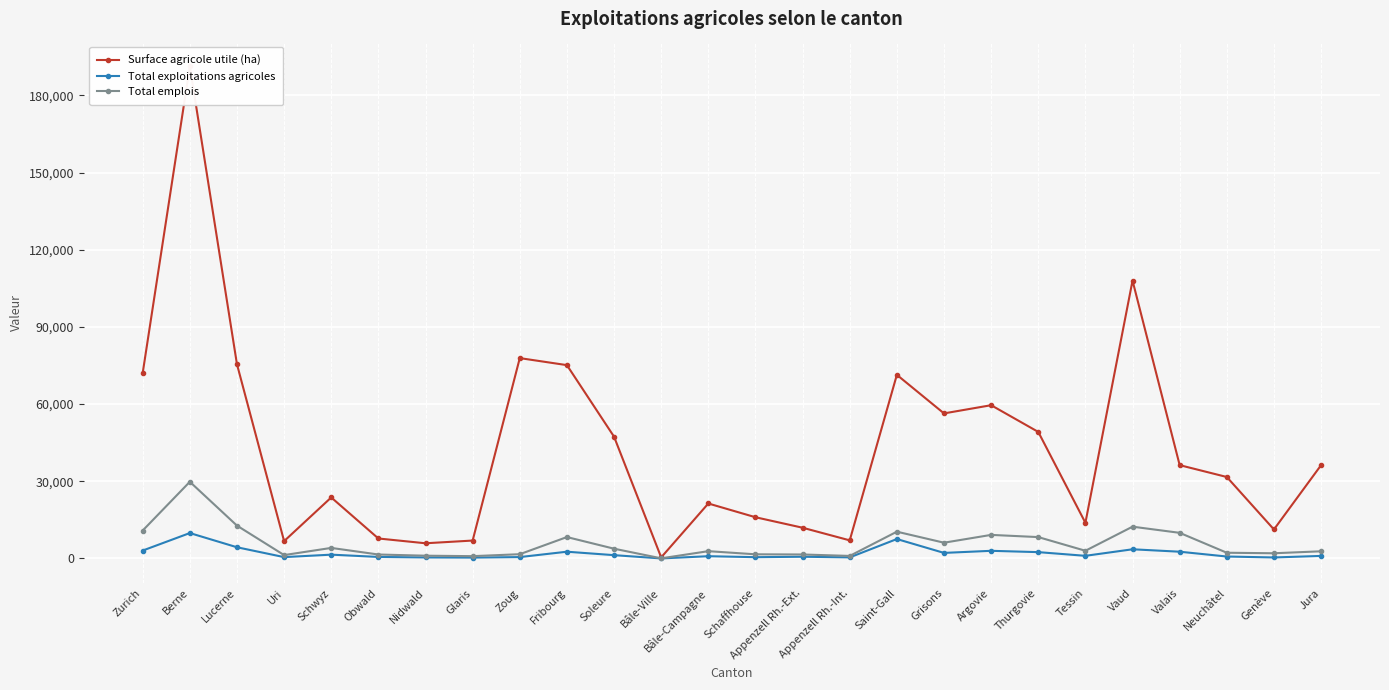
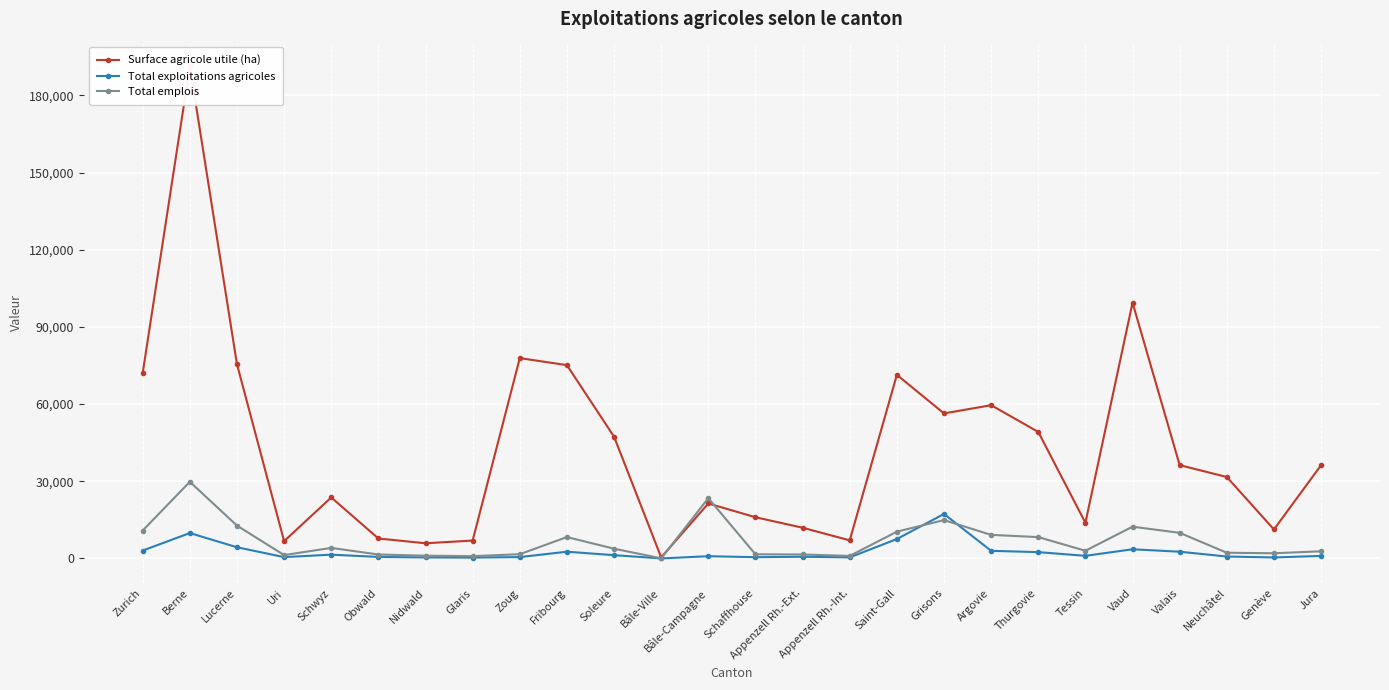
  {
    "Surface agricole utile (ha)": {
      "Zurich": "72,000",
      "Lucerne": "75,000",
      "Uri": "7,000",
      "Schwyz": "24,000",
      "Obwald": "8,000",
      "Nidwald": "6,000",
      "Glaris": "7,000",
      "Zoug": "78,000",
      "Fribourg": "75,000",
      "Soleure": "47,000",
      "Bâle-Campagne": "21,000",
      "Schaffhouse": "16,000",
      "Appenzell Rh.-Ext.": "12,000",
      "Appenzell Rh.-Int.": "7,000",
      "Saint-Gall": "71,000",
      "Grisons": "56,000",
      "Argovie": "60,000",
      "Thurgovie": "49,000",
      "Tessin": "14,000",
-     "Vaud": "108,000",
+     "Vaud": "99,000",
      "Valais": "36,000",
      "Neuchâtel": "32,000",
      "Genève": "11,000",
      "Jura": "36,000"
    },
    "Total exploitations agricoles": {
      "Zurich": "3,000",
      "Berne": "10,000",
      "Lucerne": "4,000",
      "Schwyz": "1,000",
      "Zoug": "1,000",
      "Fribourg": "3,000",
      "Soleure": "1,000",
      "Bâle-Campagne": "1,000",
      "Schaffhouse": "1,000",
      "Saint-Gall": "8,000",
-     "Grisons": "2,000",
+     "Grisons": "17,000",
      "Argovie": "3,000",
      "Thurgovie": "2,000",
      "Tessin": "1,000",
      "Vaud": "4,000",
      "Valais": "3,000",
      "Neuchâtel": "1,000",
      "Genève": "0",
      "Jura": "1,000"
    },
    "Total emplois": {
      "Zurich": "11,000",
      "Berne": "30,000",
      "Lucerne": "13,000",
      "Schwyz": "4,000",
      "Zoug": "2,000",
      "Fribourg": "8,000",
      "Soleure": "4,000",
-     "Bâle-Campagne": "3,000",
+     "Bâle-Campagne": "23,000",
      "Schaffhouse": "2,000",
      "Saint-Gall": "10,000",
-     "Grisons": "6,000",
+     "Grisons": "15,000",
      "Argovie": "9,000",
      "Thurgovie": "8,000",
      "Tessin": "3,000",
      "Vaud": "12,000",
      "Valais": "10,000",
      "Neuchâtel": "2,000",
      "Genève": "2,000",
      "Jura": "3,000"
    }
  }
